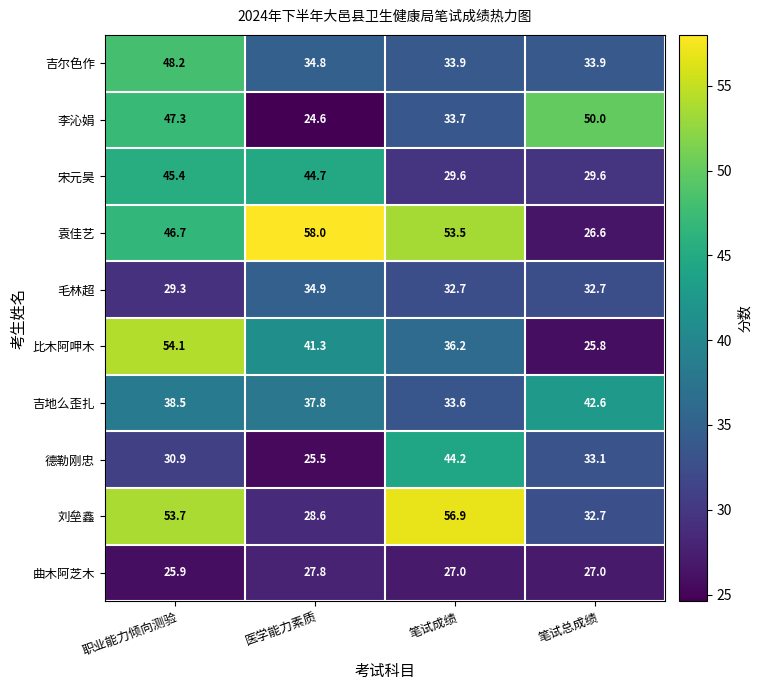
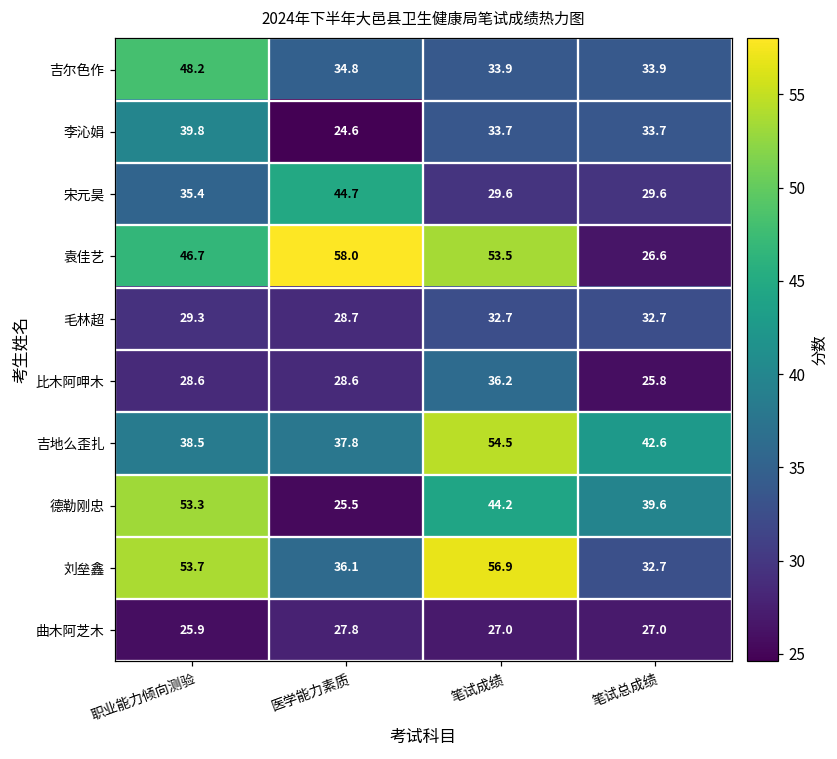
  {
    "吉尔色作": {
      "职业能力倾向测验": 48.2,
      "医学能力素质": 34.8,
      "笔试成绩": 33.9,
      "笔试总成绩": 33.9
    },
    "李沁娟": {
-     "职业能力倾向测验": 47.3,
+     "职业能力倾向测验": 39.8,
      "医学能力素质": 24.6,
      "笔试成绩": 33.7,
-     "笔试总成绩": 50.0
+     "笔试总成绩": 33.7
    },
    "宋元昊": {
-     "职业能力倾向测验": 45.4,
+     "职业能力倾向测验": 35.4,
      "医学能力素质": 44.7,
      "笔试成绩": 29.6,
      "笔试总成绩": 29.6
    },
    "袁佳艺": {
      "职业能力倾向测验": 46.7,
      "医学能力素质": 58.0,
      "笔试成绩": 53.5,
      "笔试总成绩": 26.6
    },
    "毛林超": {
      "职业能力倾向测验": 29.3,
-     "医学能力素质": 34.9,
+     "医学能力素质": 28.7,
      "笔试成绩": 32.7,
      "笔试总成绩": 32.7
    },
    "比木阿呷木": {
-     "职业能力倾向测验": 54.1,
-     "医学能力素质": 41.3,
+     "职业能力倾向测验": 28.6,
+     "医学能力素质": 28.6,
      "笔试成绩": 36.2,
      "笔试总成绩": 25.8
    },
    "吉地么歪扎": {
      "职业能力倾向测验": 38.5,
      "医学能力素质": 37.8,
-     "笔试成绩": 33.6,
+     "笔试成绩": 54.5,
      "笔试总成绩": 42.6
    },
    "德勒刚忠": {
-     "职业能力倾向测验": 30.9,
+     "职业能力倾向测验": 53.3,
      "医学能力素质": 25.5,
      "笔试成绩": 44.2,
-     "笔试总成绩": 33.1
+     "笔试总成绩": 39.6
    },
    "刘垒鑫": {
      "职业能力倾向测验": 53.7,
-     "医学能力素质": 28.6,
+     "医学能力素质": 36.1,
      "笔试成绩": 56.9,
      "笔试总成绩": 32.7
    },
    "曲木阿芝木": {
      "职业能力倾向测验": 25.9,
      "医学能力素质": 27.8,
      "笔试成绩": 27.0,
      "笔试总成绩": 27.0
    }
  }
